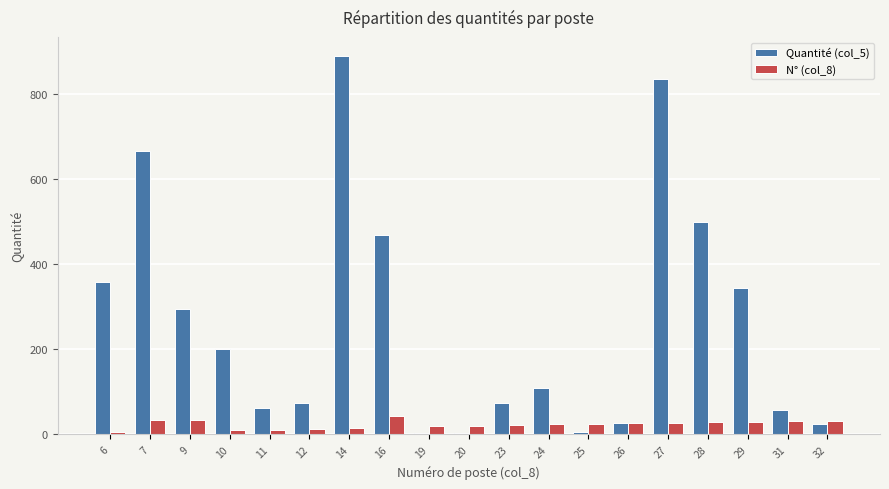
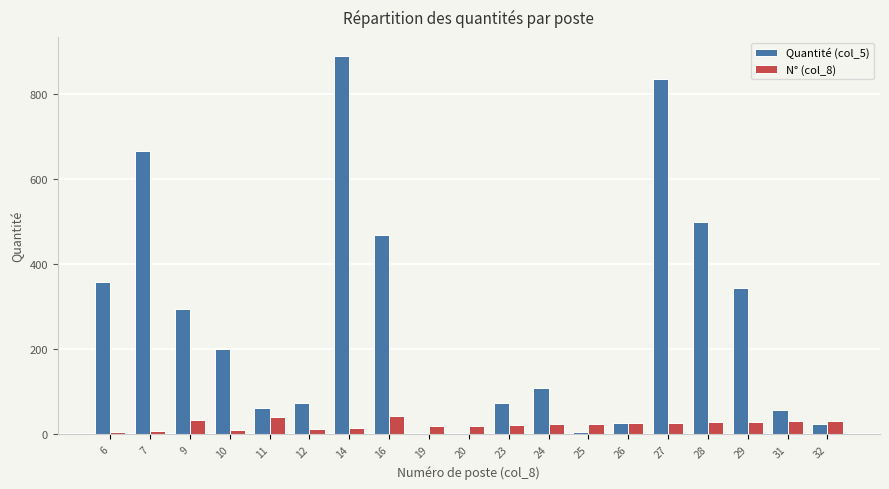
  {
    "Quantité (col_5)": {
      "6": 360,
      "7": 670,
      "9": 300,
      "10": 200,
      "11": 60,
      "12": 70,
      "14": 890,
      "16": 470,
      "23": 70,
      "24": 110,
      "26": 30,
      "27": 830,
      "28": 500,
      "29": 340,
      "31": 60,
      "32": 20
    },
    "N° (col_8)": {
      "6": 10,
-     "7": 30,
+     "7": 10,
      "9": 30,
      "10": 10,
-     "11": 10,
+     "11": 40,
      "12": 10,
      "14": 10,
      "16": 40,
      "19": 20,
      "20": 20,
      "23": 20,
      "24": 20,
      "25": 30,
      "26": 30,
      "27": 30,
      "28": 30,
      "29": 30,
      "31": 30,
      "32": 30
    }
  }
